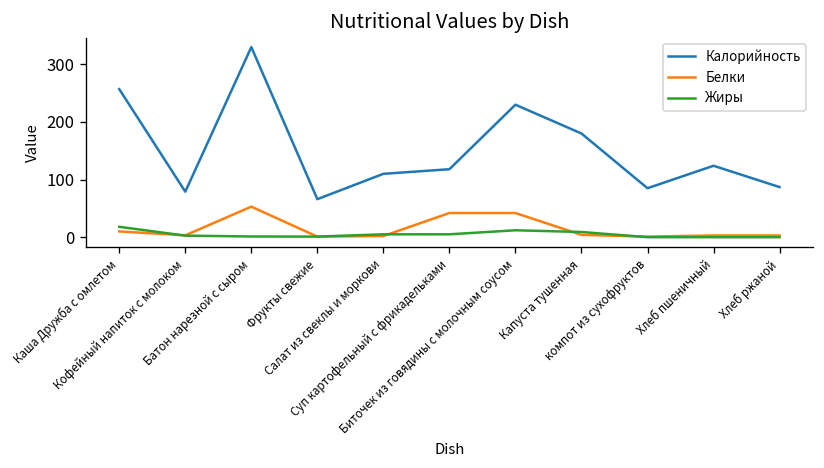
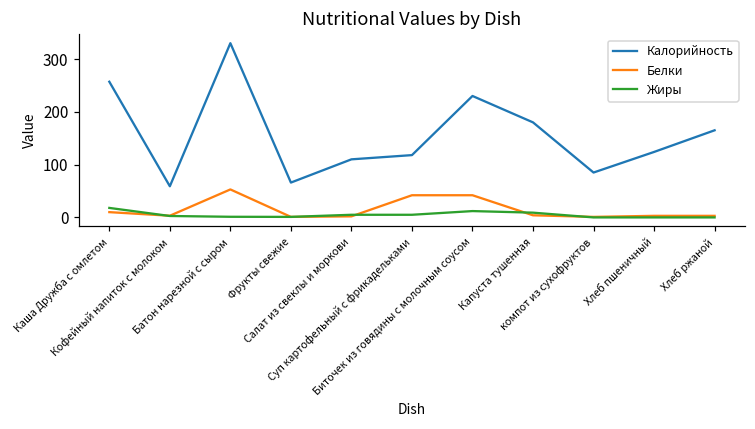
  {
    "Калорийность": {
      "Каша Дружба с омлетом": 260,
-     "Кофейный напиток с молоком": 80,
+     "Кофейный напиток с молоком": 60,
      "Батон нарезной с сыром": 330,
      "Фрукты свежие": 70,
      "Салат из свеклы и моркови": 110,
      "Суп картофельный с фрикадельками": 120,
      "Биточек из говядины с молочным соусом": 230,
      "Капуста тушенная": 180,
      "компот из сухофруктов": 90,
      "Хлеб пшеничный": 120,
-     "Хлеб ржаной": 90
+     "Хлеб ржаной": 170
    },
    "Белки": {
      "Каша Дружба с омлетом": 10,
      "Батон нарезной с сыром": 50,
      "Суп картофельный с фрикадельками": 40,
      "Биточек из говядины с молочным соусом": 40
    },
    "Жиры": {
      "Каша Дружба с омлетом": 20,
      "Батон нарезной с сыром": 0,
      "Суп картофельный с фрикадельками": 10,
      "Биточек из говядины с молочным соусом": 10
    }
  }
